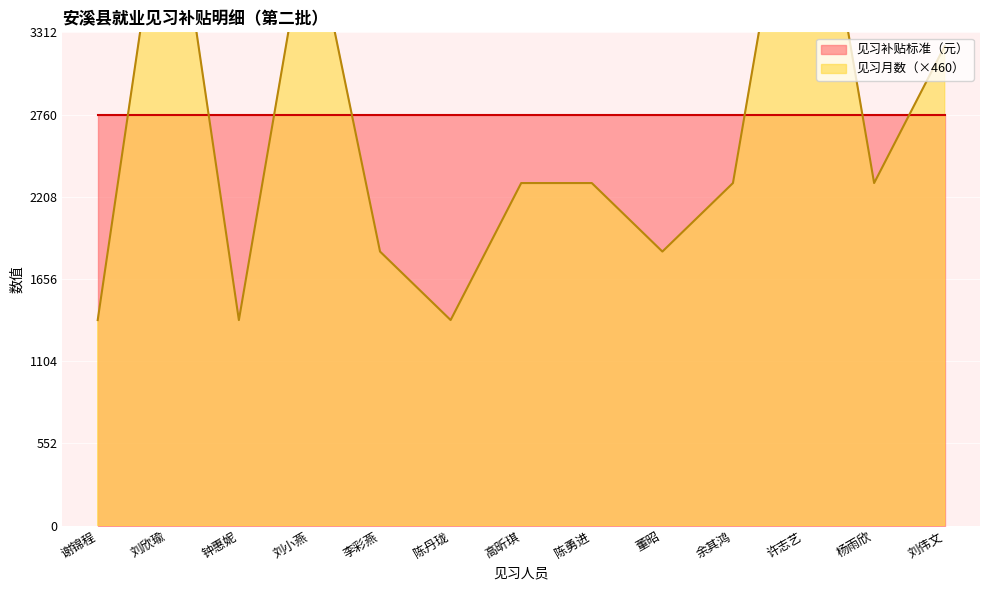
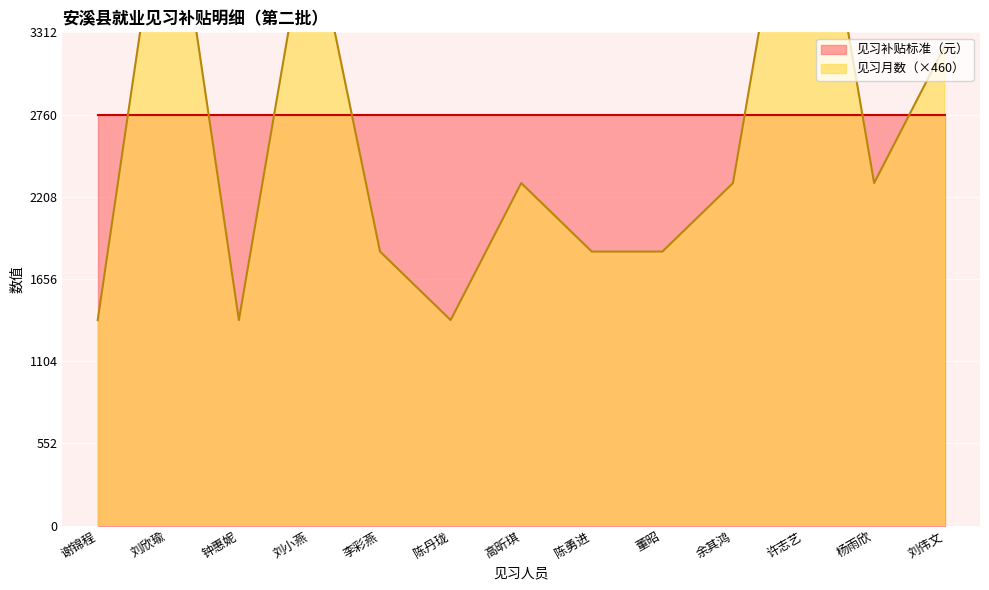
  {
    "见习补贴标准（元）": {
      "谢锦程": 2760,
      "刘欣瑜": 2760,
      "钟惠妮": 2760,
      "刘小燕": 2760,
      "李彩燕": 2760,
      "陈丹珑": 2760,
      "高昕琪": 2760,
      "陈勇进": 2760,
      "董昭": 2760,
      "余其鸿": 2760,
      "许志艺": 2760,
      "杨雨欣": 2760,
      "刘伟文": 2760
    },
    "见习月数（×460）": {
      "谢锦程": 1380,
      "钟惠妮": 1380,
      "李彩燕": 1840,
      "陈丹珑": 1380,
      "高昕琪": 2300,
-     "陈勇进": 2300,
+     "陈勇进": 1840,
      "董昭": 1840,
      "余其鸿": 2300,
      "杨雨欣": 2300
    }
  }
